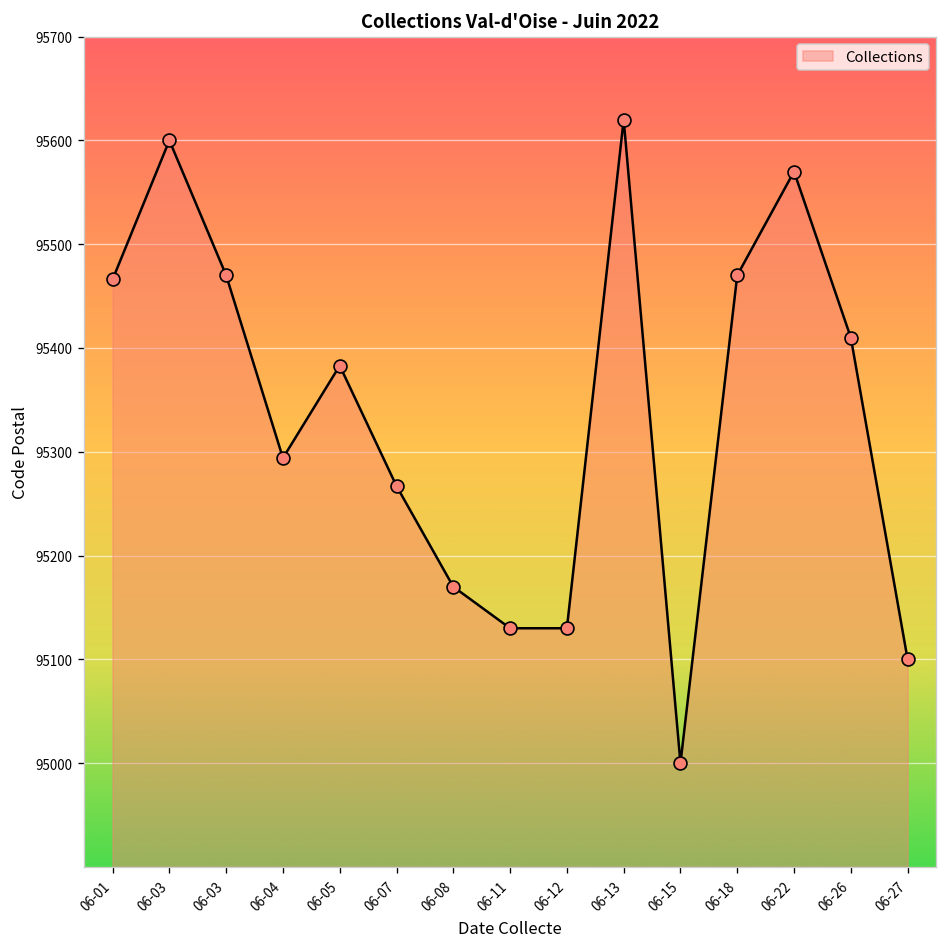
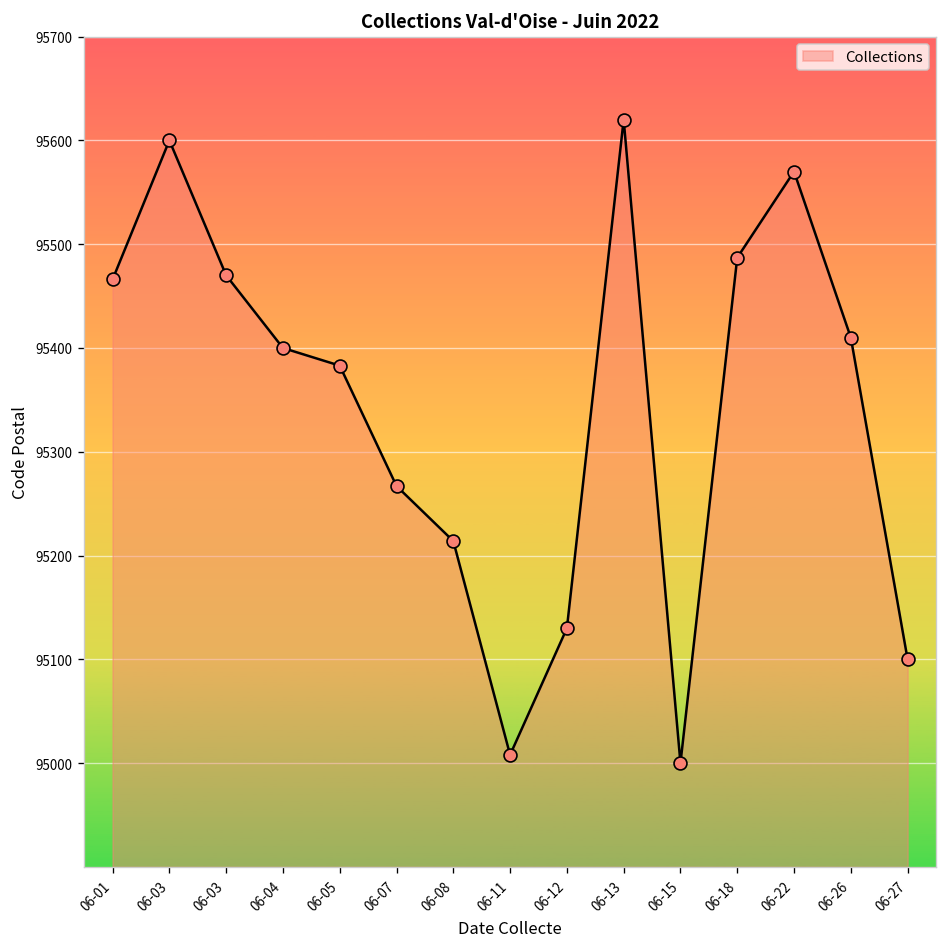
  {
    "06-01": 95470,
-   "06-04": 95290,
+   "06-04": 95400,
    "06-05": 95380,
    "06-07": 95270,
-   "06-08": 95170,
-   "06-11": 95130,
+   "06-08": 95210,
+   "06-11": 95010,
    "06-12": 95130,
    "06-13": 95620,
    "06-15": 95000,
-   "06-18": 95470,
+   "06-18": 95490,
    "06-22": 95570,
    "06-26": 95410,
    "06-27": 95100
  }
